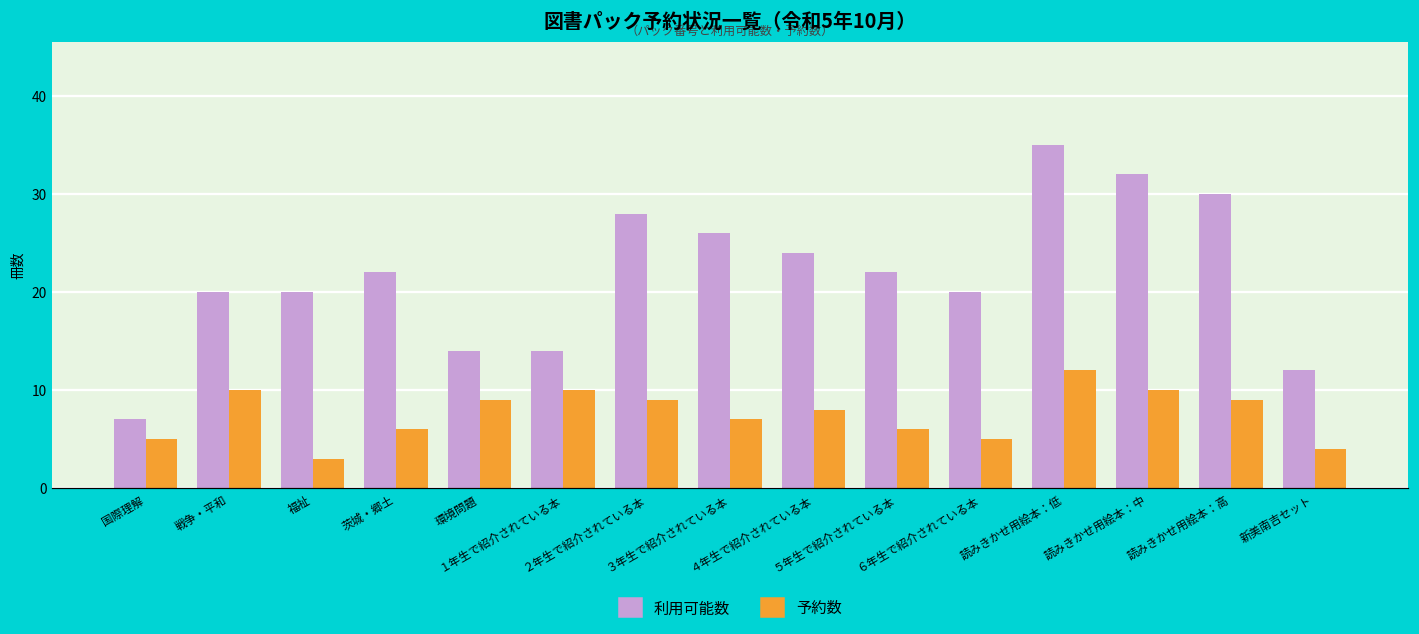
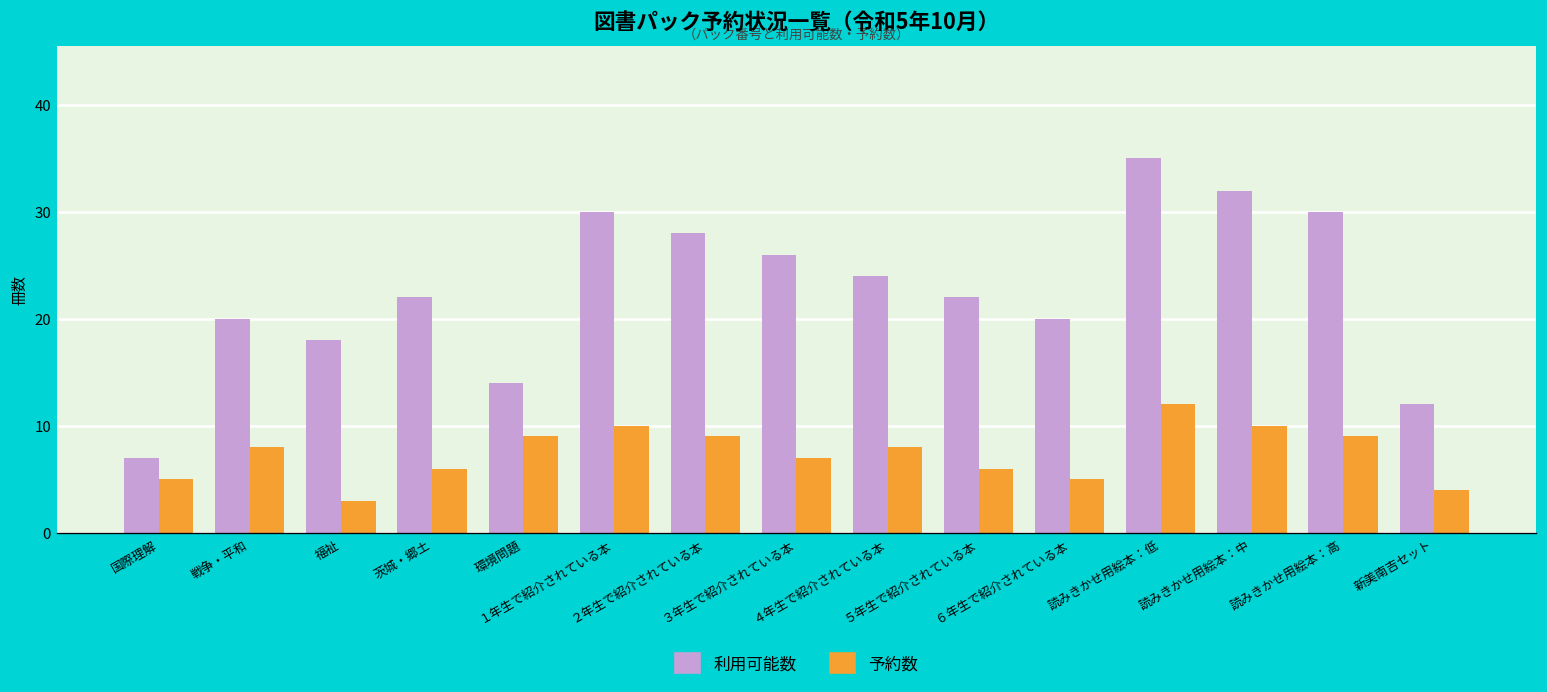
  {
    "利用可能数": {
      "国際理解": 7,
      "戦争・平和": 20,
-     "福祉": 20,
+     "福祉": 18,
      "茨城・郷土": 22,
      "環境問題": 14,
-     "１年生で紹介されている本": 14,
+     "１年生で紹介されている本": 30,
      "２年生で紹介されている本": 28,
      "３年生で紹介されている本": 26,
      "４年生で紹介されている本": 24,
      "５年生で紹介されている本": 22,
      "６年生で紹介されている本": 20,
      "読みきかせ用絵本：低": 35,
      "読みきかせ用絵本：中": 32,
      "読みきかせ用絵本：高": 30,
      "新美南吉セット": 12
    },
    "予約数": {
      "国際理解": 5,
-     "戦争・平和": 10,
+     "戦争・平和": 8,
      "福祉": 3,
      "茨城・郷土": 6,
      "環境問題": 9,
      "１年生で紹介されている本": 10,
      "２年生で紹介されている本": 9,
      "３年生で紹介されている本": 7,
      "４年生で紹介されている本": 8,
      "５年生で紹介されている本": 6,
      "６年生で紹介されている本": 5,
      "読みきかせ用絵本：低": 12,
      "読みきかせ用絵本：中": 10,
      "読みきかせ用絵本：高": 9,
      "新美南吉セット": 4
    }
  }
